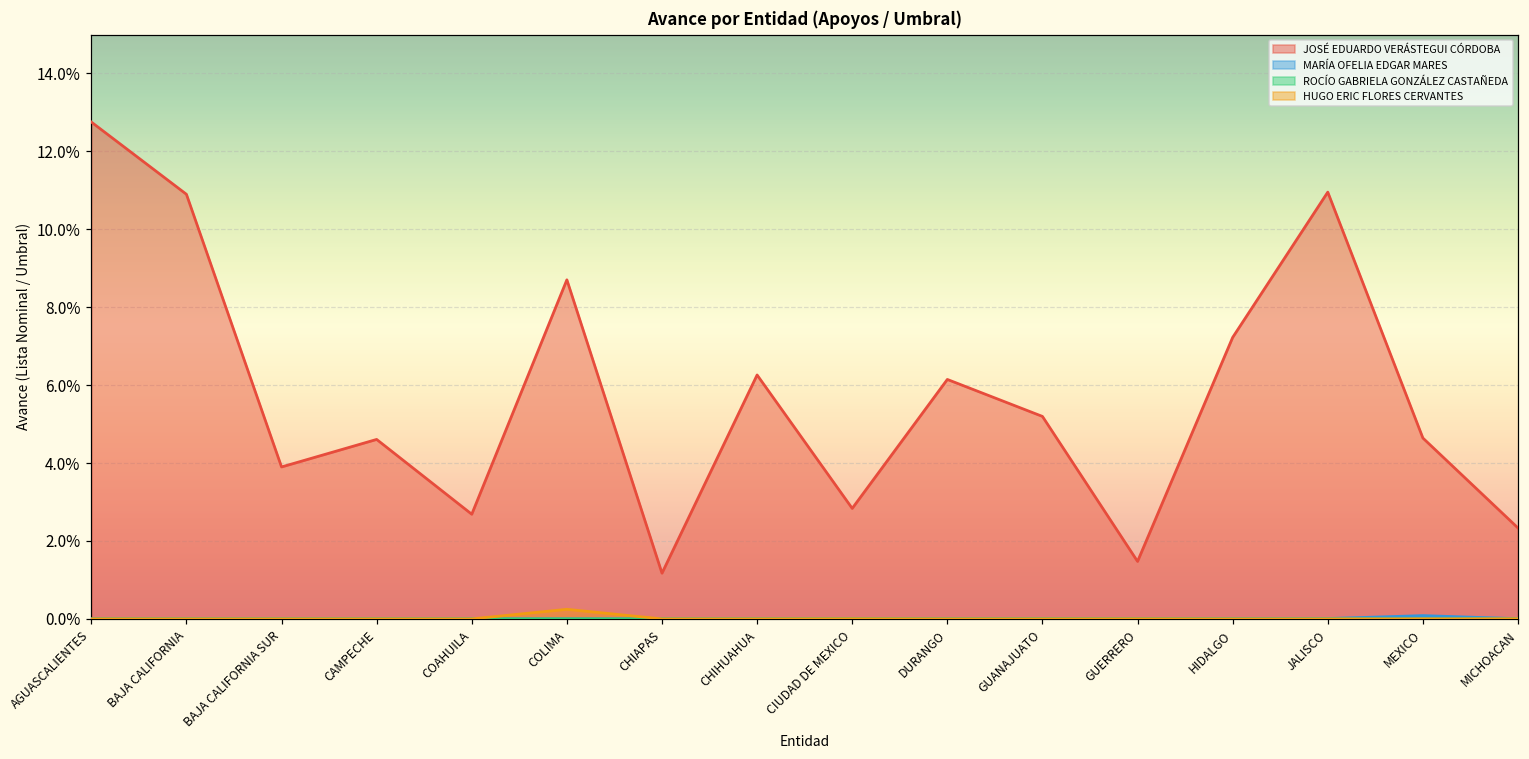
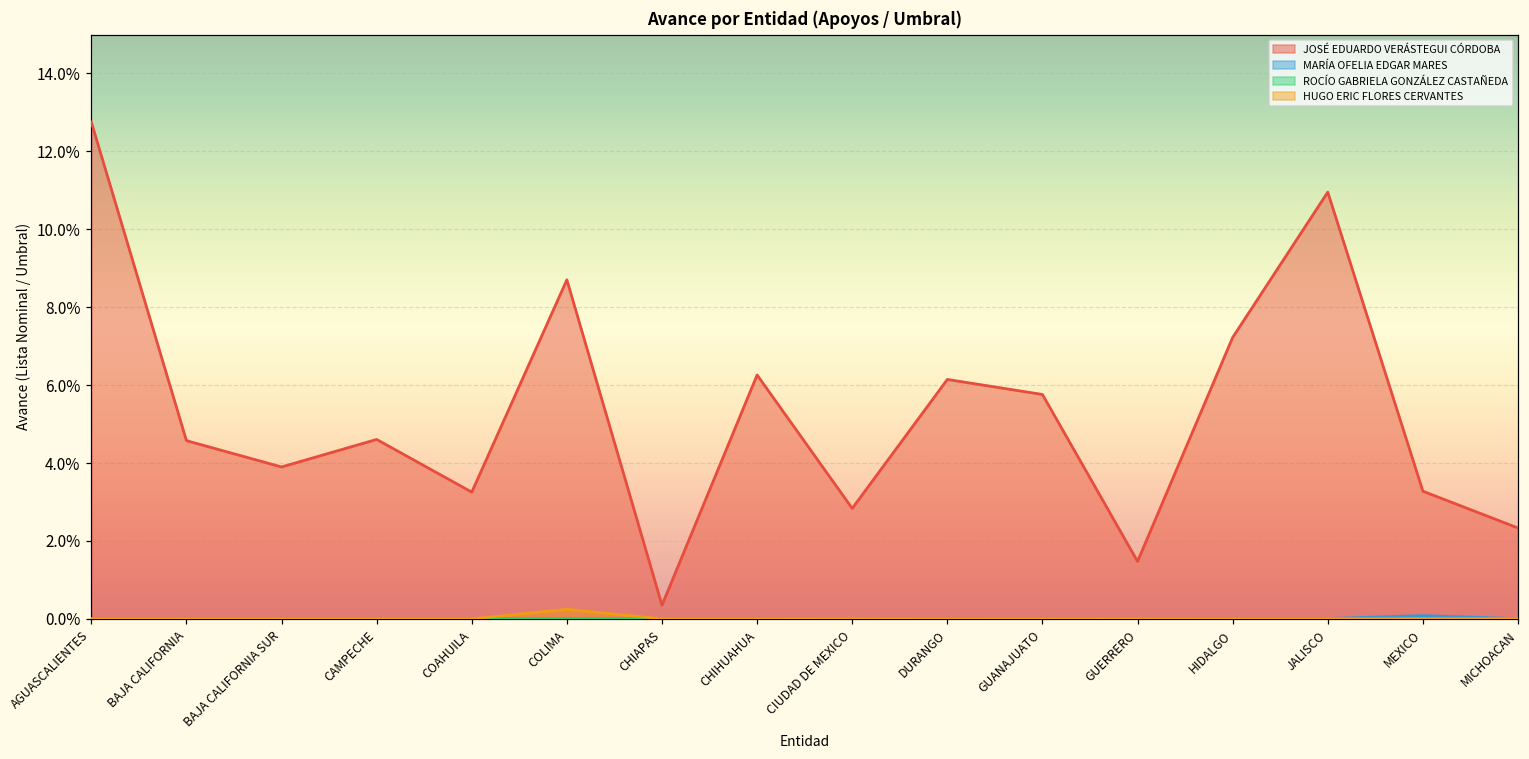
  {
    "JOSÉ EDUARDO VERÁSTEGUI CÓRDOBA": {
      "AGUASCALIENTES": "12.8%",
-     "BAJA CALIFORNIA": "10.9%",
+     "BAJA CALIFORNIA": "4.6%",
      "BAJA CALIFORNIA SUR": "3.9%",
      "CAMPECHE": "4.6%",
-     "COAHUILA": "2.7%",
+     "COAHUILA": "3.3%",
      "COLIMA": "8.7%",
-     "CHIAPAS": "1.2%",
+     "CHIAPAS": "0.4%",
      "CHIHUAHUA": "6.3%",
      "CIUDAD DE MEXICO": "2.8%",
      "DURANGO": "6.1%",
-     "GUANAJUATO": "5.2%",
+     "GUANAJUATO": "5.8%",
      "GUERRERO": "1.5%",
      "HIDALGO": "7.2%",
      "JALISCO": "11.0%",
-     "MEXICO": "4.6%",
+     "MEXICO": "3.3%",
      "MICHOACAN": "2.3%"
    },
    "MARÍA OFELIA EDGAR MARES": {
      "MEXICO": "0.1%"
    },
    "HUGO ERIC FLORES CERVANTES": {
      "COLIMA": "0.2%"
    }
  }
